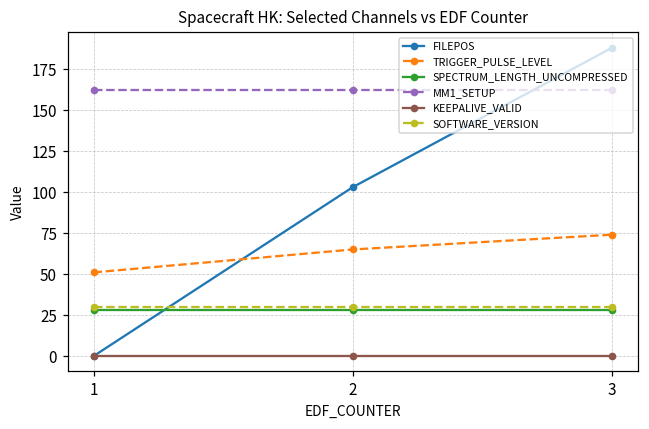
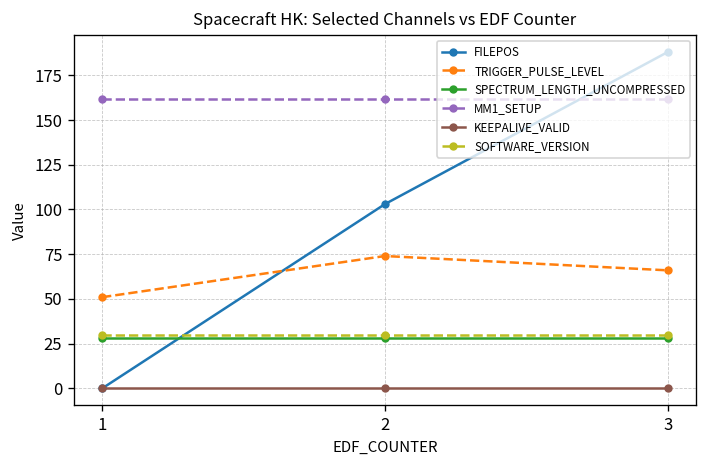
  {
    "FILEPOS": {
      "2": 103
    },
    "TRIGGER_PULSE_LEVEL": {
      "1": 51,
-     "2": 65,
-     "3": 74
+     "2": 74,
+     "3": 66
    },
    "SPECTRUM_LENGTH_UNCOMPRESSED": {
      "1": 28,
      "2": 28,
      "3": 28
    },
    "MM1_SETUP": {
      "1": 162,
      "2": 162
    },
    "KEEPALIVE_VALID": {
      "2": 0,
      "3": 0
    },
    "SOFTWARE_VERSION": {
      "1": 30,
      "2": 30,
      "3": 30
    }
  }
